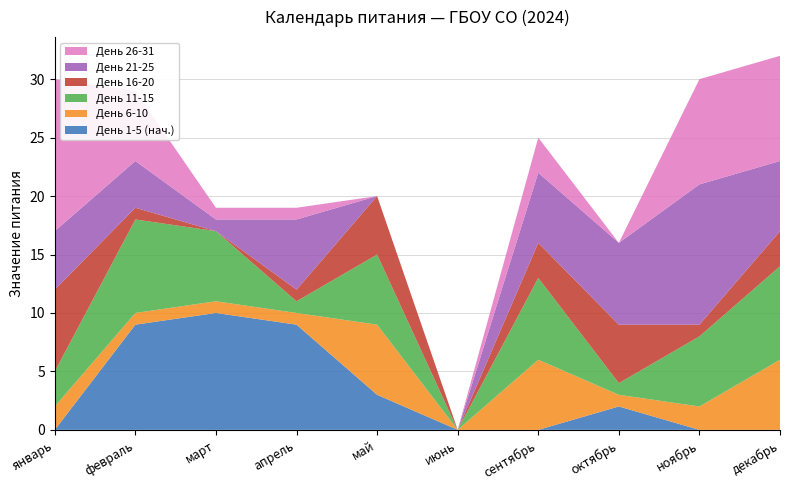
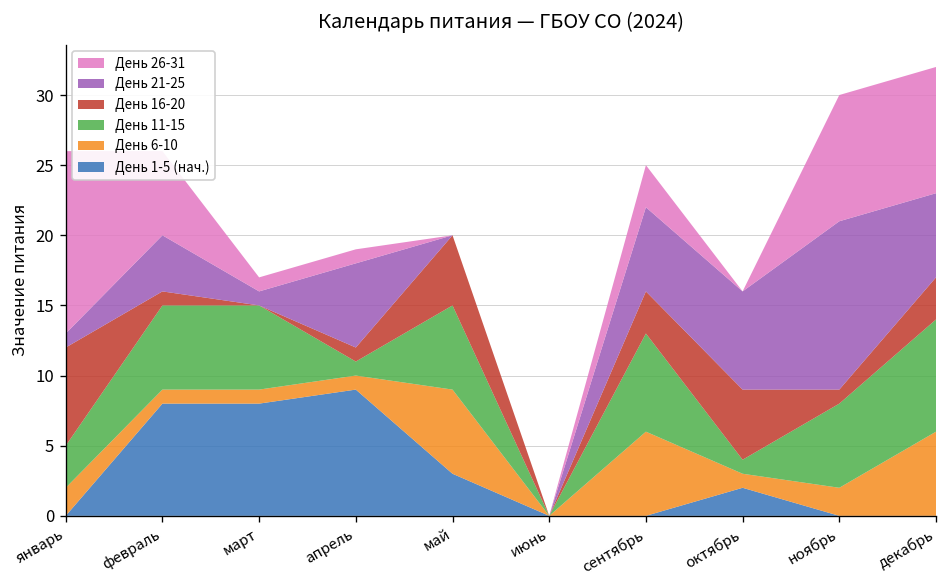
  {
    "День 1-5 (нач.)": {
      "январь": 0,
-     "февраль": 9,
-     "март": 10,
+     "февраль": 8,
+     "март": 8,
      "апрель": 9,
      "май": 3,
      "сентябрь": 0,
      "октябрь": 2,
      "ноябрь": 0,
      "декабрь": 0
    },
    "День 6-10": {
      "январь": 2,
      "февраль": 1,
      "март": 1,
      "апрель": 1,
      "май": 6,
      "сентябрь": 6,
      "октябрь": 1,
      "ноябрь": 2,
      "декабрь": 6
    },
    "День 11-15": {
      "январь": 3,
-     "февраль": 8,
+     "февраль": 6,
      "апрель": 1,
      "май": 6,
      "сентябрь": 7,
      "октябрь": 1,
      "ноябрь": 6,
      "декабрь": 8
    },
    "День 16-20": {
      "январь": 7,
      "февраль": 1,
      "апрель": 1,
      "сентябрь": 3,
      "октябрь": 5,
      "ноябрь": 1,
      "декабрь": 3
    },
    "День 21-25": {
-     "январь": 5,
+     "январь": 1,
      "февраль": 4,
      "март": 1,
      "апрель": 6,
      "сентябрь": 6,
      "ноябрь": 12,
      "декабрь": 6
    },
    "День 26-31": {
      "январь": 13,
      "март": 1,
      "апрель": 1,
      "сентябрь": 3,
      "ноябрь": 9,
      "декабрь": 9
    }
  }
